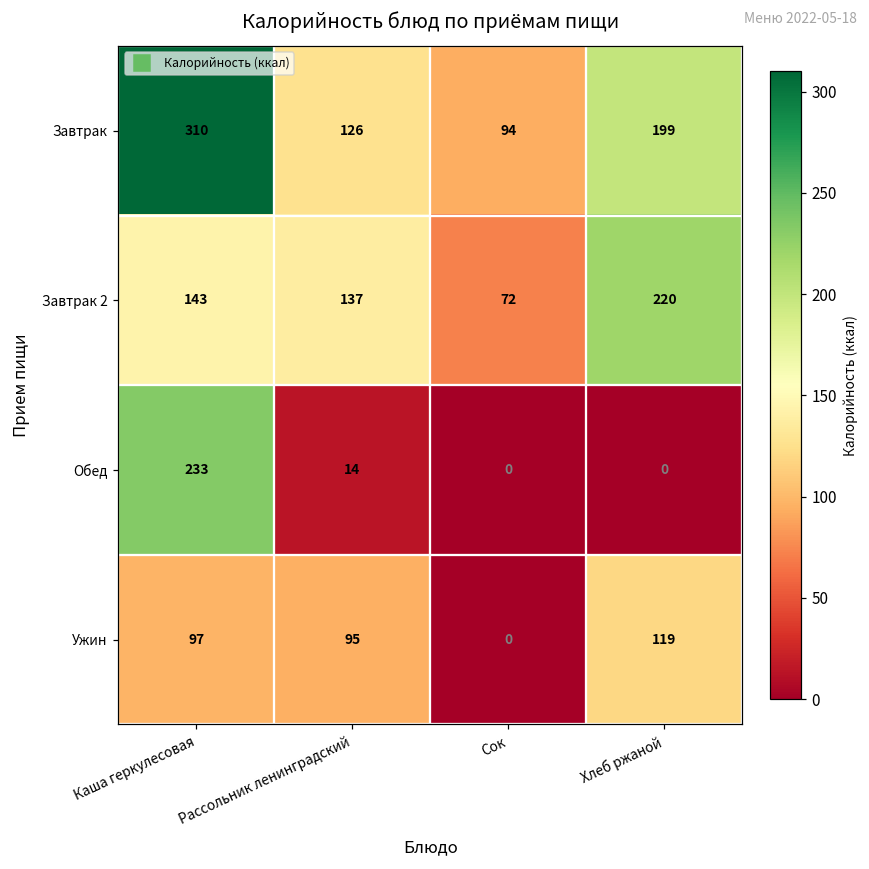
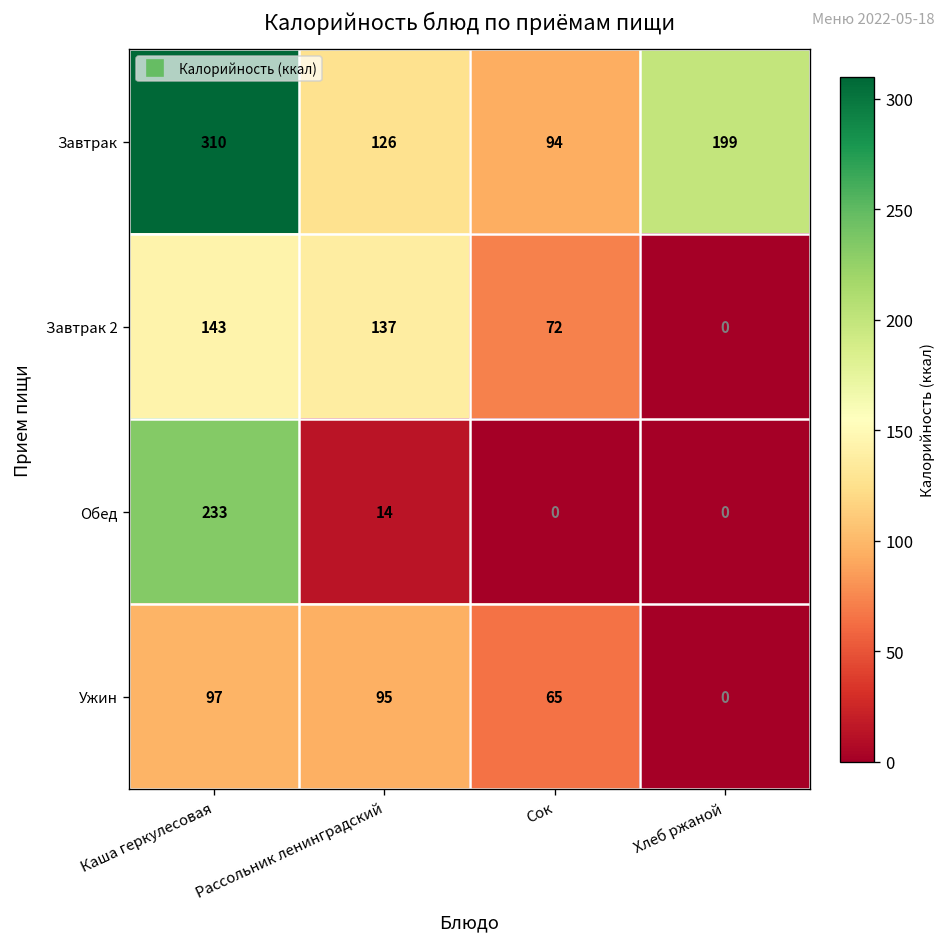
  {
    "Завтрак": {
      "Каша геркулесовая": 310,
      "Рассольник ленинградский": 126,
      "Сок": 94,
      "Хлеб ржаной": 199
    },
    "Завтрак 2": {
      "Каша геркулесовая": 143,
      "Рассольник ленинградский": 137,
      "Сок": 72,
-     "Хлеб ржаной": 220
+     "Хлеб ржаной": 0
    },
    "Обед": {
      "Каша геркулесовая": 233,
      "Рассольник ленинградский": 14,
      "Сок": 0,
      "Хлеб ржаной": 0
    },
    "Ужин": {
      "Каша геркулесовая": 97,
      "Рассольник ленинградский": 95,
-     "Сок": 0,
-     "Хлеб ржаной": 119
+     "Сок": 65,
+     "Хлеб ржаной": 0
    }
  }
